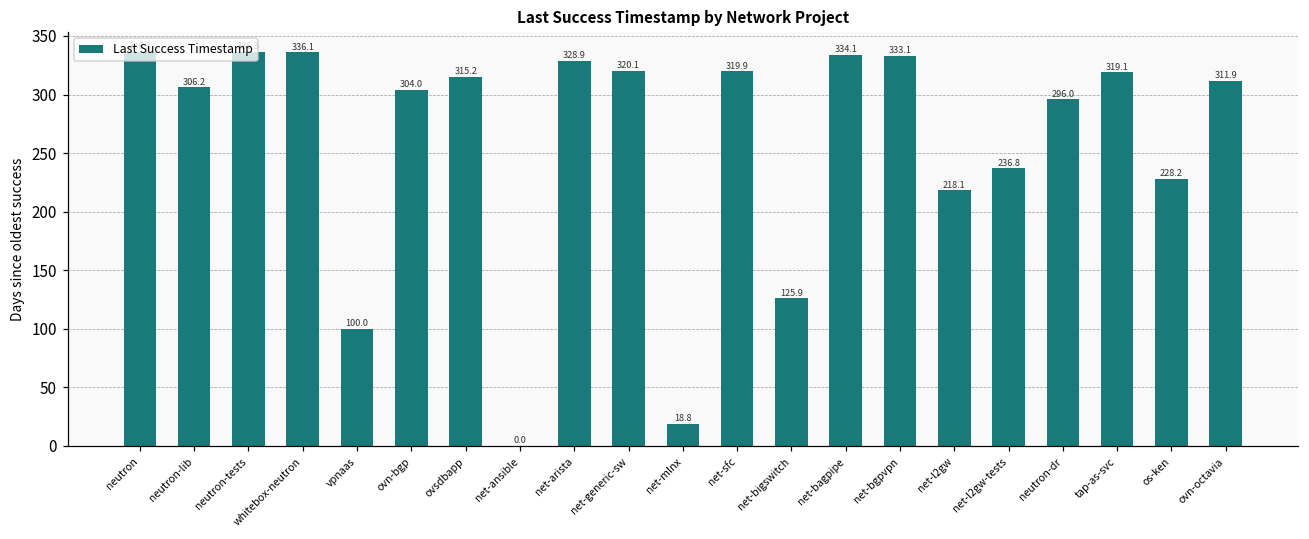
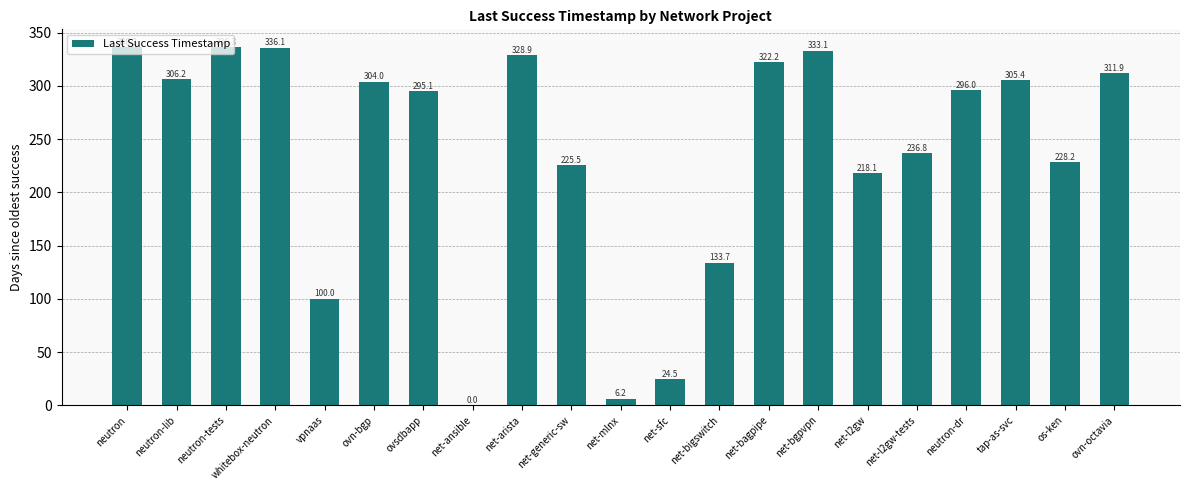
  {
    "neutron-lib": 306.2,
    "whitebox-neutron": 336.1,
    "vpnaas": 100.0,
    "ovn-bgp": 304.0,
-   "ovsdbapp": 315.2,
+   "ovsdbapp": 295.1,
    "net-ansible": 0.0,
    "net-arista": 328.9,
-   "net-generic-sw": 320.1,
-   "net-mlnx": 18.8,
-   "net-sfc": 319.9,
-   "net-bigswitch": 125.9,
-   "net-bagpipe": 334.1,
+   "net-generic-sw": 225.5,
+   "net-mlnx": 6.2,
+   "net-sfc": 24.5,
+   "net-bigswitch": 133.7,
+   "net-bagpipe": 322.2,
    "net-bgpvpn": 333.1,
    "net-l2gw": 218.1,
    "net-l2gw-tests": 236.8,
    "neutron-dr": 296.0,
-   "tap-as-svc": 319.1,
+   "tap-as-svc": 305.4,
    "os-ken": 228.2,
    "ovn-octavia": 311.9
  }
